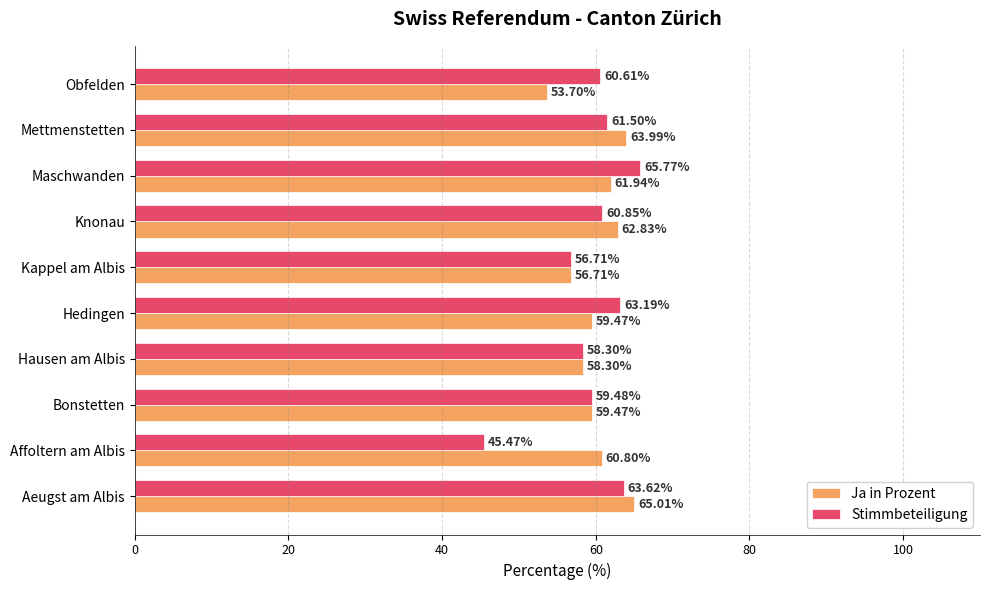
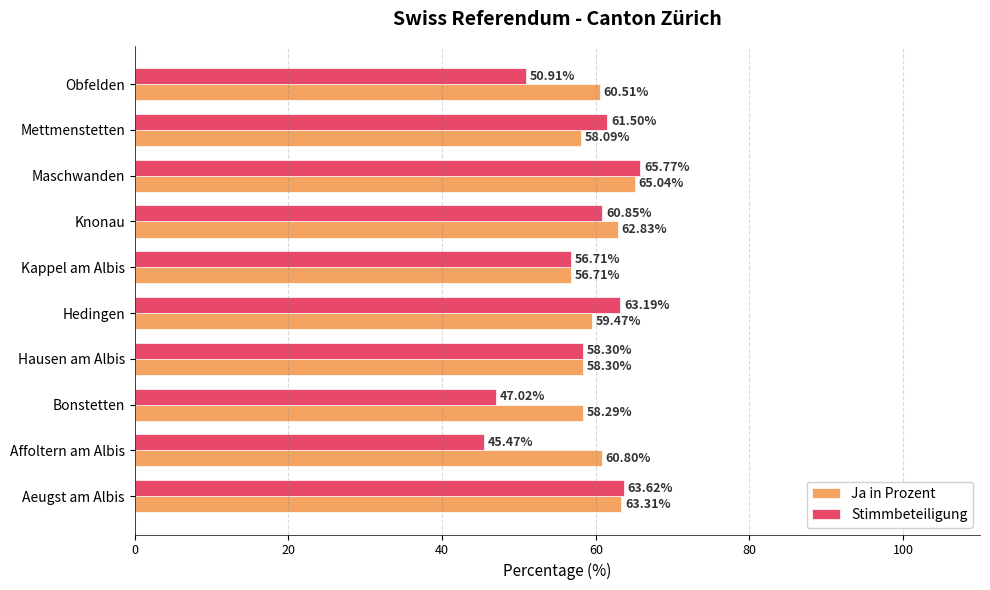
  {
    "Ja in Prozent": {
-     "Obfelden": "53.70%",
-     "Mettmenstetten": "63.99%",
-     "Maschwanden": "61.94%",
+     "Obfelden": "60.51%",
+     "Mettmenstetten": "58.09%",
+     "Maschwanden": "65.04%",
      "Knonau": "62.83%",
      "Kappel am Albis": "56.71%",
      "Hedingen": "59.47%",
      "Hausen am Albis": "58.30%",
-     "Bonstetten": "59.47%",
+     "Bonstetten": "58.29%",
      "Affoltern am Albis": "60.80%",
-     "Aeugst am Albis": "65.01%"
+     "Aeugst am Albis": "63.31%"
    },
    "Stimmbeteiligung": {
-     "Obfelden": "60.61%",
+     "Obfelden": "50.91%",
      "Mettmenstetten": "61.50%",
      "Maschwanden": "65.77%",
      "Knonau": "60.85%",
      "Kappel am Albis": "56.71%",
      "Hedingen": "63.19%",
      "Hausen am Albis": "58.30%",
-     "Bonstetten": "59.48%",
+     "Bonstetten": "47.02%",
      "Affoltern am Albis": "45.47%",
      "Aeugst am Albis": "63.62%"
    }
  }
